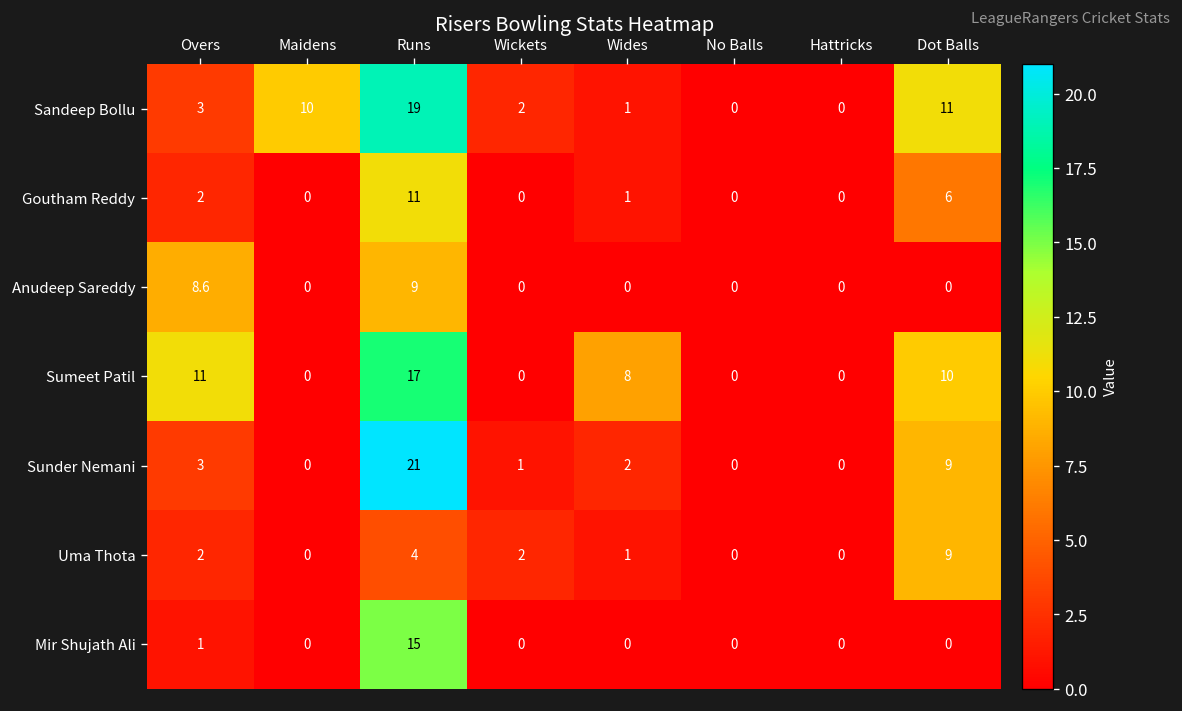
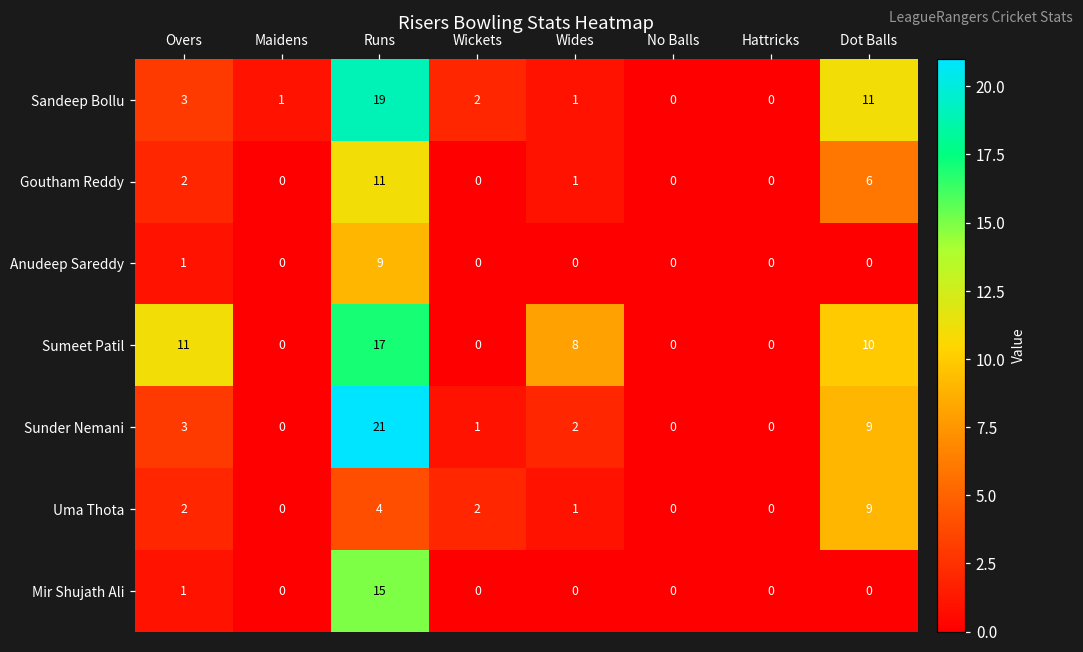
  {
    "Sandeep Bollu": {
      "Overs": 3,
-     "Maidens": 10,
+     "Maidens": 1,
      "Runs": 19,
      "Wickets": 2,
      "Wides": 1,
      "No Balls": 0,
      "Hattricks": 0,
      "Dot Balls": 11
    },
    "Goutham Reddy": {
      "Overs": 2,
      "Maidens": 0,
      "Runs": 11,
      "Wickets": 0,
      "Wides": 1,
      "No Balls": 0,
      "Hattricks": 0,
      "Dot Balls": 6
    },
    "Anudeep Sareddy": {
-     "Overs": 8.6,
+     "Overs": 1,
      "Maidens": 0,
      "Runs": 9,
      "Wickets": 0,
      "Wides": 0,
      "No Balls": 0,
      "Hattricks": 0,
      "Dot Balls": 0
    },
    "Sumeet Patil": {
      "Overs": 11,
      "Maidens": 0,
      "Runs": 17,
      "Wickets": 0,
      "Wides": 8,
      "No Balls": 0,
      "Hattricks": 0,
      "Dot Balls": 10
    },
    "Sunder Nemani": {
      "Overs": 3,
      "Maidens": 0,
      "Runs": 21,
      "Wickets": 1,
      "Wides": 2,
      "No Balls": 0,
      "Hattricks": 0,
      "Dot Balls": 9
    },
    "Uma Thota": {
      "Overs": 2,
      "Maidens": 0,
      "Runs": 4,
      "Wickets": 2,
      "Wides": 1,
      "No Balls": 0,
      "Hattricks": 0,
      "Dot Balls": 9
    },
    "Mir Shujath Ali": {
      "Overs": 1,
      "Maidens": 0,
      "Runs": 15,
      "Wickets": 0,
      "Wides": 0,
      "No Balls": 0,
      "Hattricks": 0,
      "Dot Balls": 0
    }
  }
